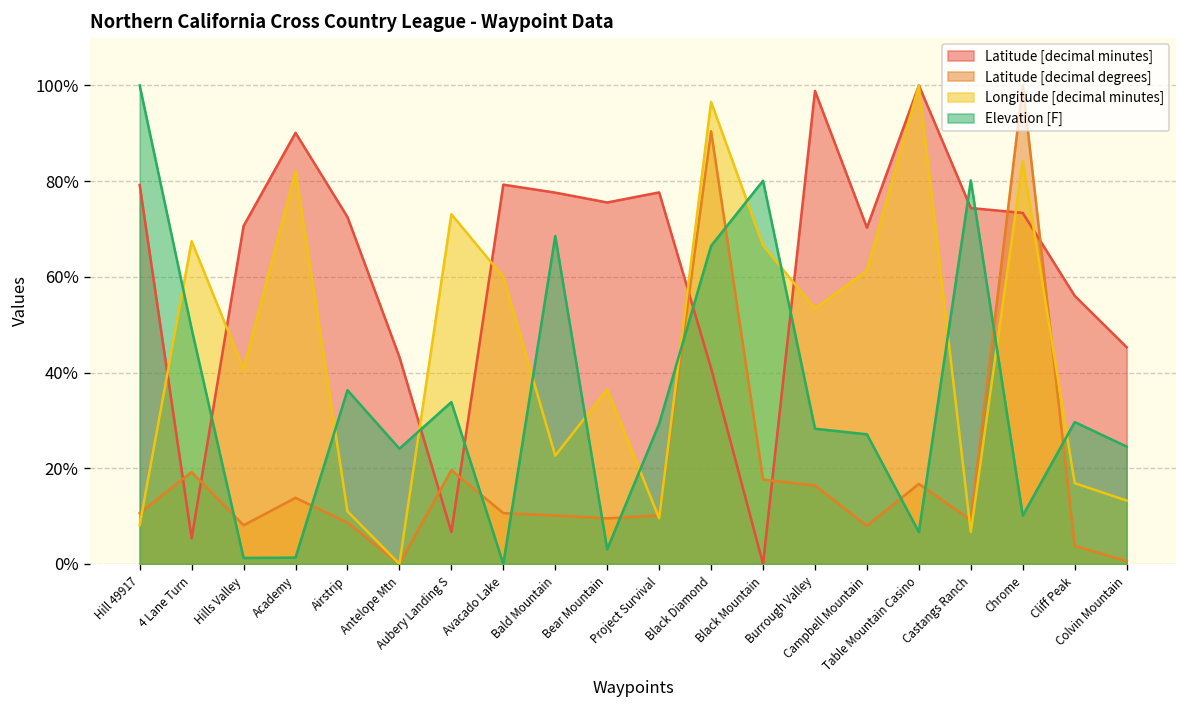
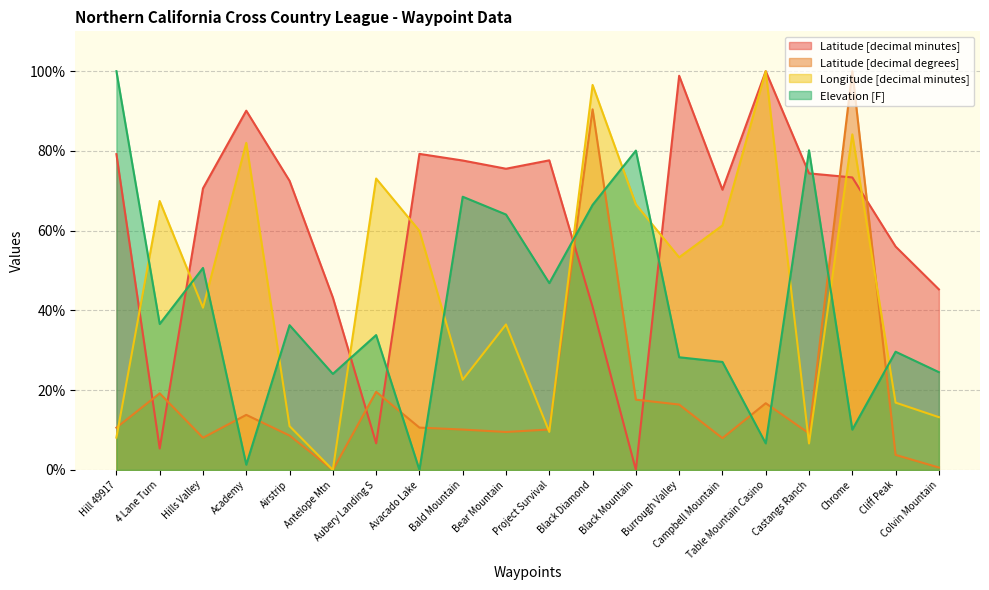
  {
    "Elevation [F]": {
      "Hill 49917": "100%",
-     "4 Lane Turn": "49%",
-     "Hills Valley": "1%",
+     "4 Lane Turn": "37%",
+     "Hills Valley": "51%",
      "Academy": "1%",
      "Airstrip": "36%",
      "Antelope Mtn": "24%",
      "Aubery Landing S": "34%",
      "Avacado Lake": "0%",
      "Bald Mountain": "69%",
-     "Bear Mountain": "3%",
-     "Project Survival": "29%",
+     "Bear Mountain": "64%",
+     "Project Survival": "47%",
      "Black Diamond": "66%",
      "Black Mountain": "80%",
      "Burrough Valley": "28%",
      "Campbell Mountain": "27%",
      "Table Mountain Casino": "7%",
      "Castangs Ranch": "80%",
      "Chrome": "10%",
      "Cliff Peak": "30%",
      "Colvin Mountain": "25%"
    }
  }
